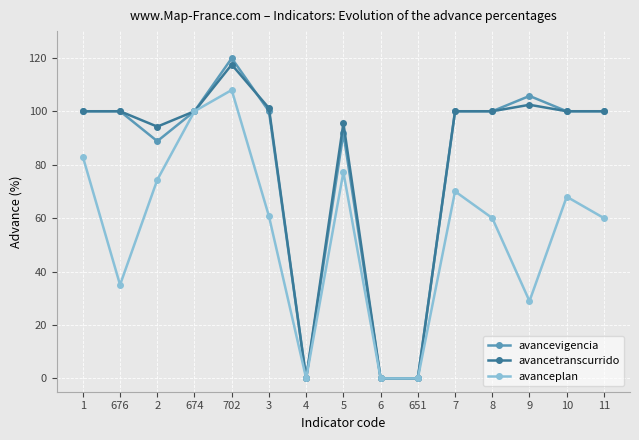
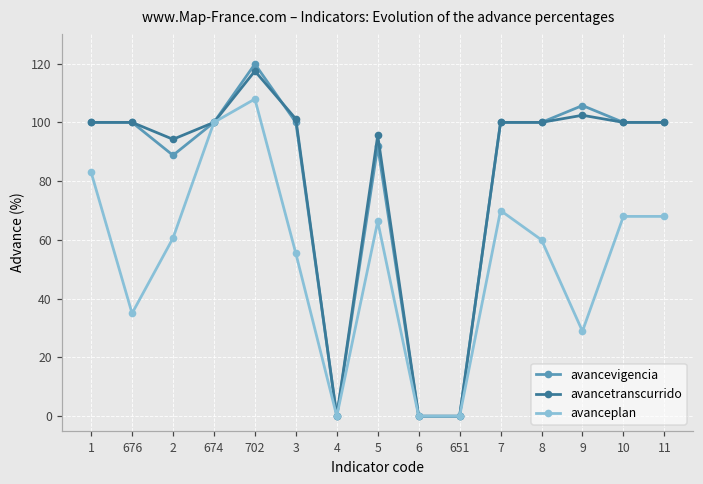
  {
    "avanceplan": {
      "1": 83,
      "676": 35,
-     "2": 74,
+     "2": 61,
      "702": 108,
-     "3": 61,
-     "5": 77,
+     "3": 55,
+     "5": 66,
      "7": 70,
      "8": 60,
      "9": 29,
      "10": 68,
-     "11": 60
+     "11": 68
    }
  }
